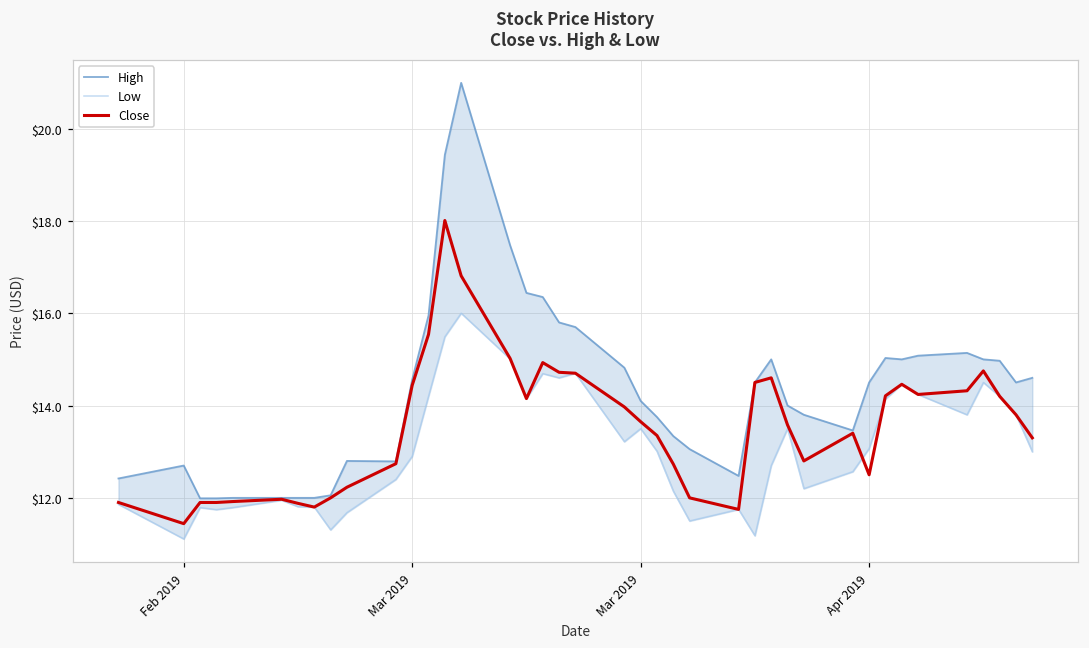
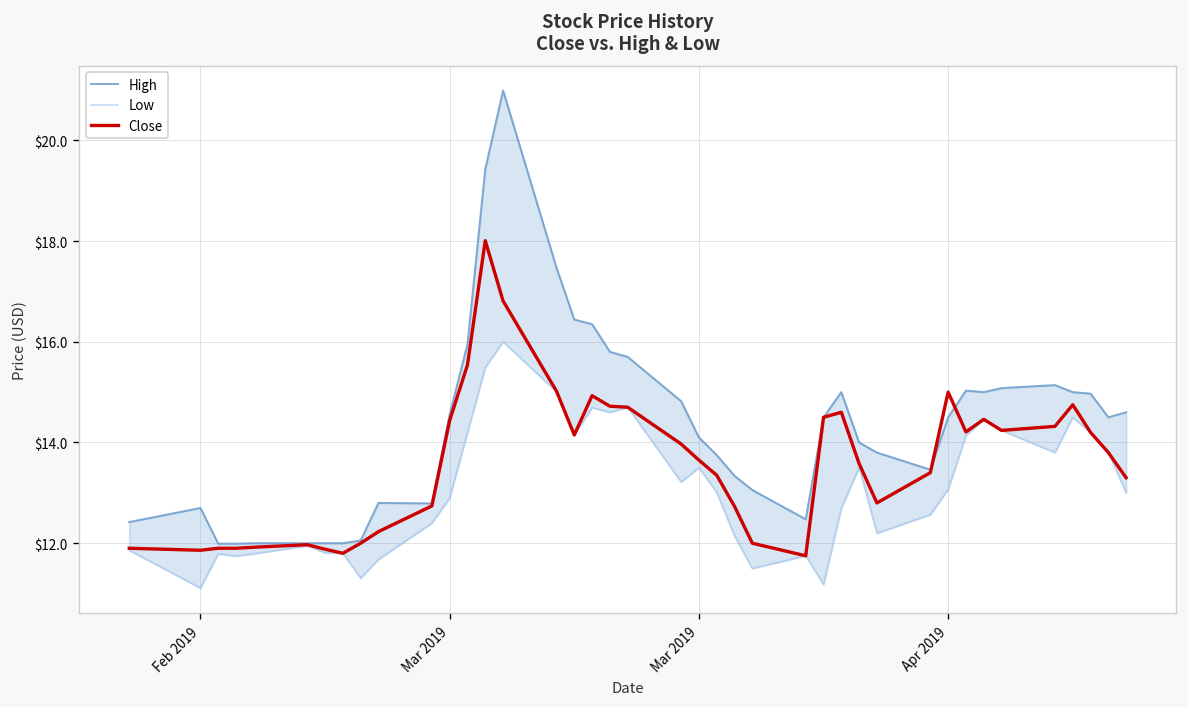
  {
    "High": {
      "Feb 2019": "$12.7",
      "Apr 2019": "$14.5"
    },
    "Low": {
      "Feb 2019": "$11.1",
      "Apr 2019": "$13.1"
    },
    "Close": {
-     "Feb 2019": "$11.4",
-     "Apr 2019": "$12.5"
+     "Feb 2019": "$11.9",
+     "Apr 2019": "$15.0"
    }
  }
